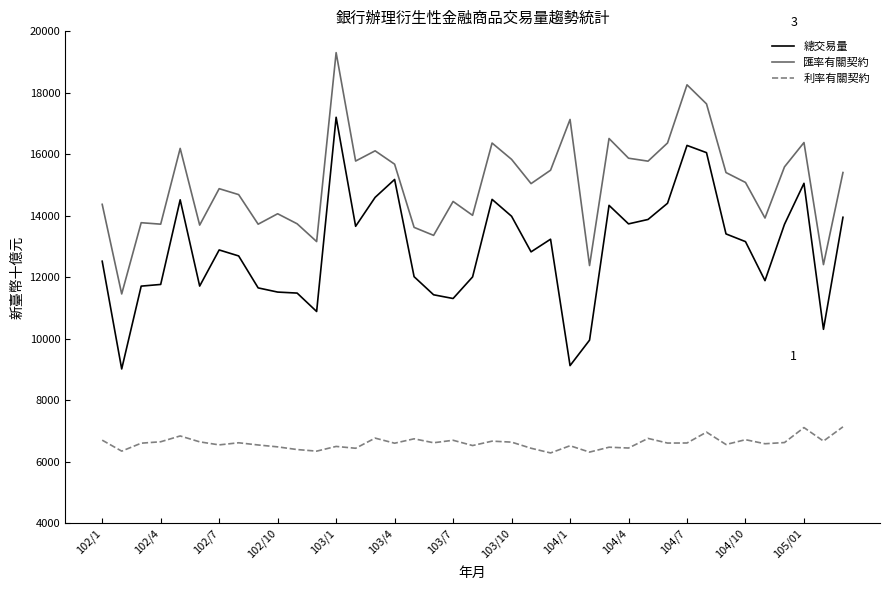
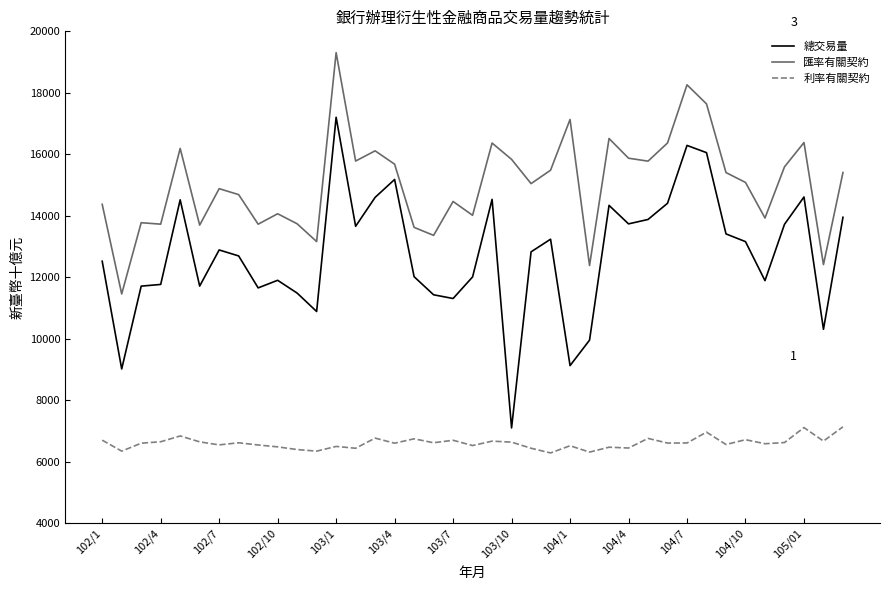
  {
    "總交易量": {
      "102/1": 12500,
      "102/4": 11800,
      "102/7": 12900,
-     "102/10": 11500,
+     "102/10": 11900,
      "103/1": 17200,
      "103/4": 15200,
      "103/7": 11300,
-     "103/10": 14000,
+     "103/10": 7100,
      "104/1": 9100,
      "104/4": 13700,
      "104/7": 16300,
      "104/10": 13200,
-     "105/01": 15100
+     "105/01": 14600
    }
  }
